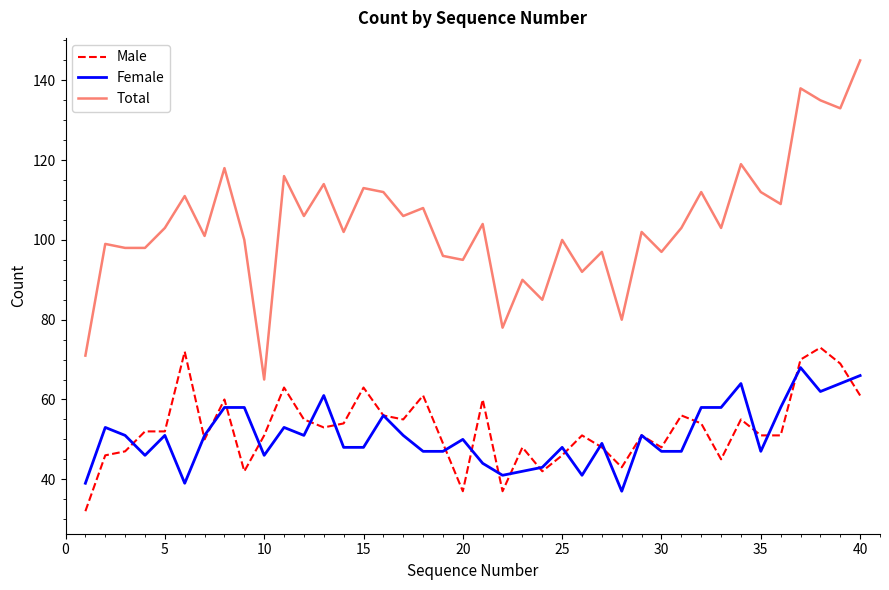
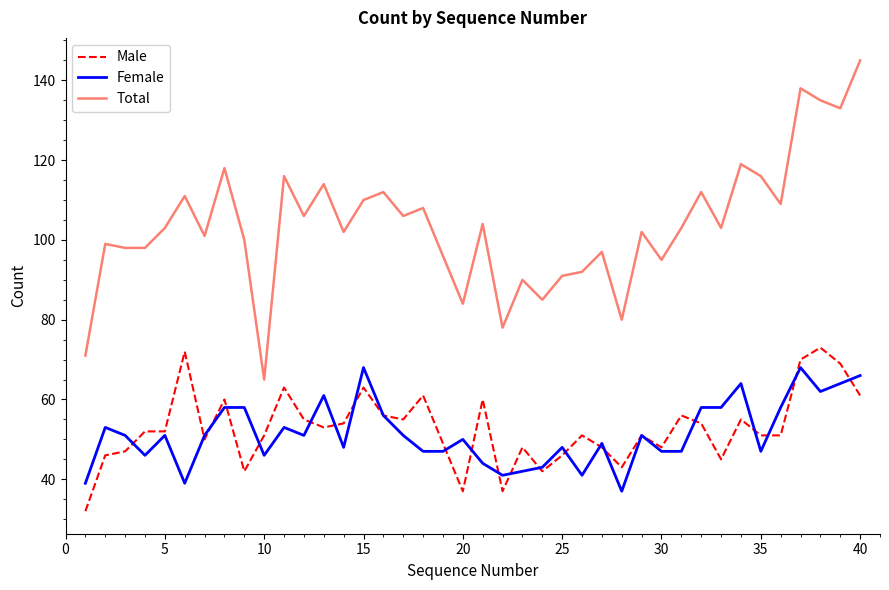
  {
    "Male": {
      "5": 52,
      "10": 51,
      "15": 63,
      "20": 37,
      "25": 46,
      "30": 48,
      "35": 51,
      "40": 61
    },
    "Female": {
      "5": 51,
      "10": 46,
-     "15": 48,
+     "15": 68,
      "20": 50,
      "25": 48,
      "30": 47,
      "35": 47,
      "40": 66
    },
    "Total": {
      "5": 103,
      "10": 65,
-     "15": 113,
-     "20": 95,
-     "25": 100,
-     "30": 97,
-     "35": 112,
+     "15": 110,
+     "20": 84,
+     "25": 91,
+     "30": 95,
+     "35": 116,
      "40": 145
    }
  }
